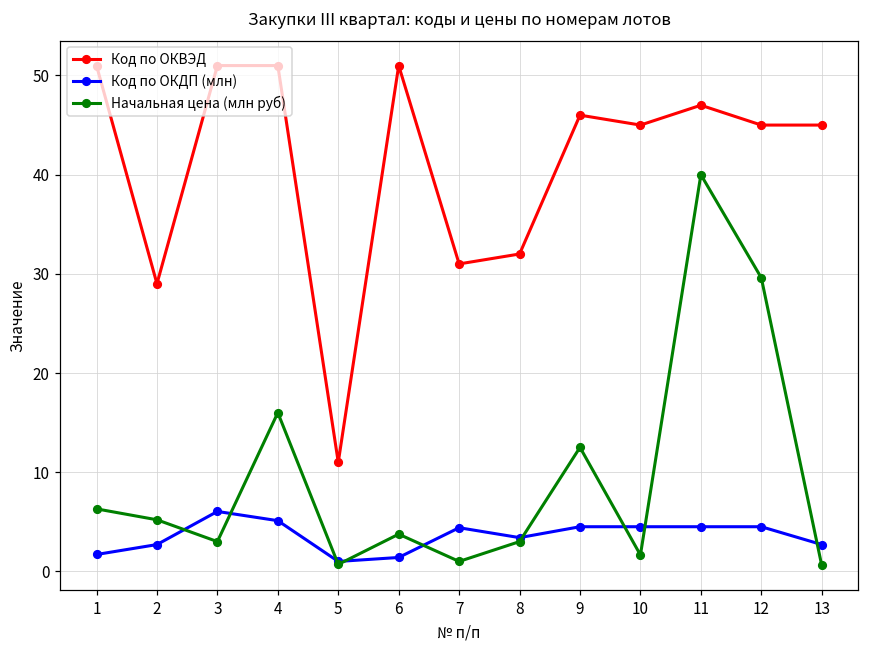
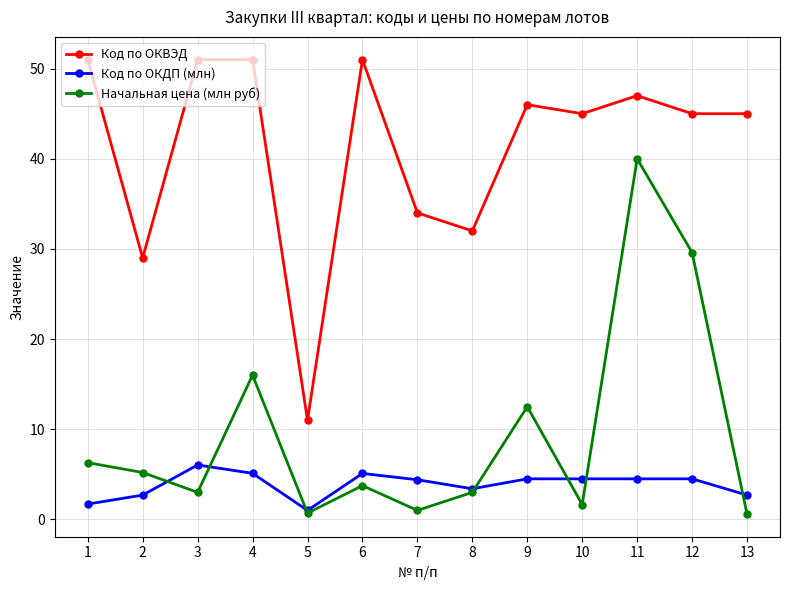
  {
    "Код по ОКВЭД": {
      "2": 29,
      "5": 11,
      "6": 51,
-     "7": 31,
+     "7": 34,
      "8": 32,
      "9": 46,
      "10": 45,
      "11": 47,
      "12": 45,
      "13": 45
    },
    "Код по ОКДП (млн)": {
      "1": 2,
      "2": 3,
      "3": 6,
      "4": 5,
      "5": 1,
-     "6": 1,
+     "6": 5,
      "7": 4,
      "8": 3,
      "9": 5,
      "10": 5,
      "11": 5,
      "12": 5,
      "13": 3
    },
    "Начальная цена (млн руб)": {
      "1": 6,
      "2": 5,
      "3": 3,
      "4": 16,
      "5": 1,
      "6": 4,
      "7": 1,
      "8": 3,
      "9": 13,
      "10": 2,
      "11": 40,
      "12": 30,
      "13": 1
    }
  }
